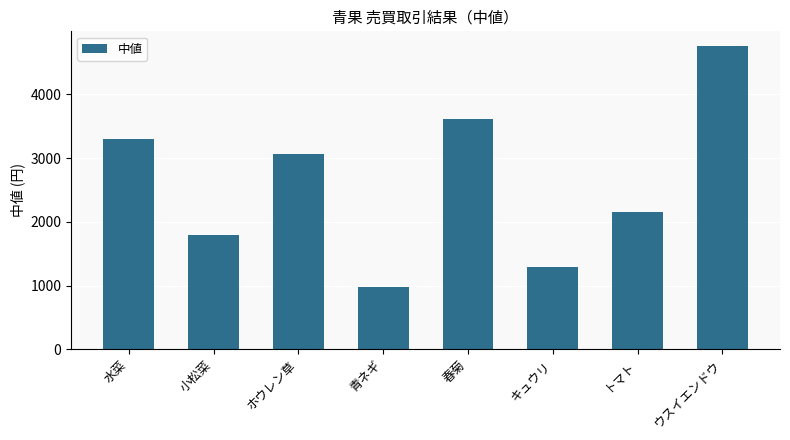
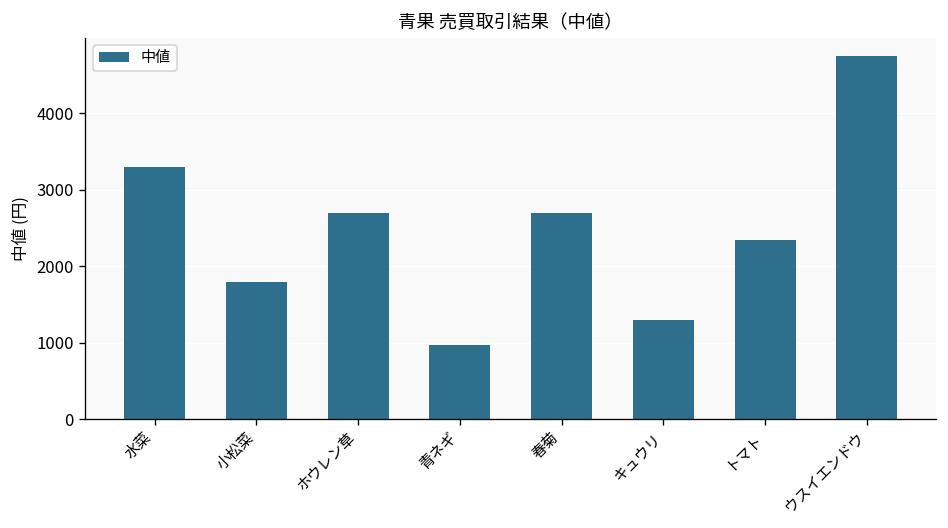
  {
    "水菜": 3300,
    "小松菜": 1800,
-   "ホウレン草": 3100,
+   "ホウレン草": 2700,
    "青ネギ": 1000,
-   "春菊": 3600,
+   "春菊": 2700,
    "キュウリ": 1300,
-   "トマト": 2200,
+   "トマト": 2300,
    "ウスイエンドウ": 4800
  }
